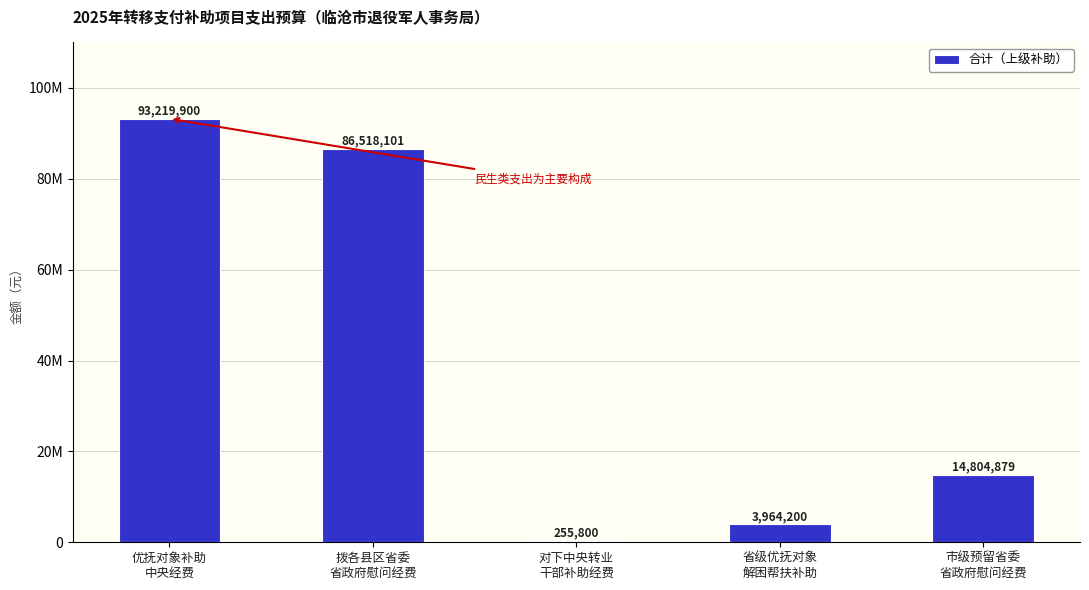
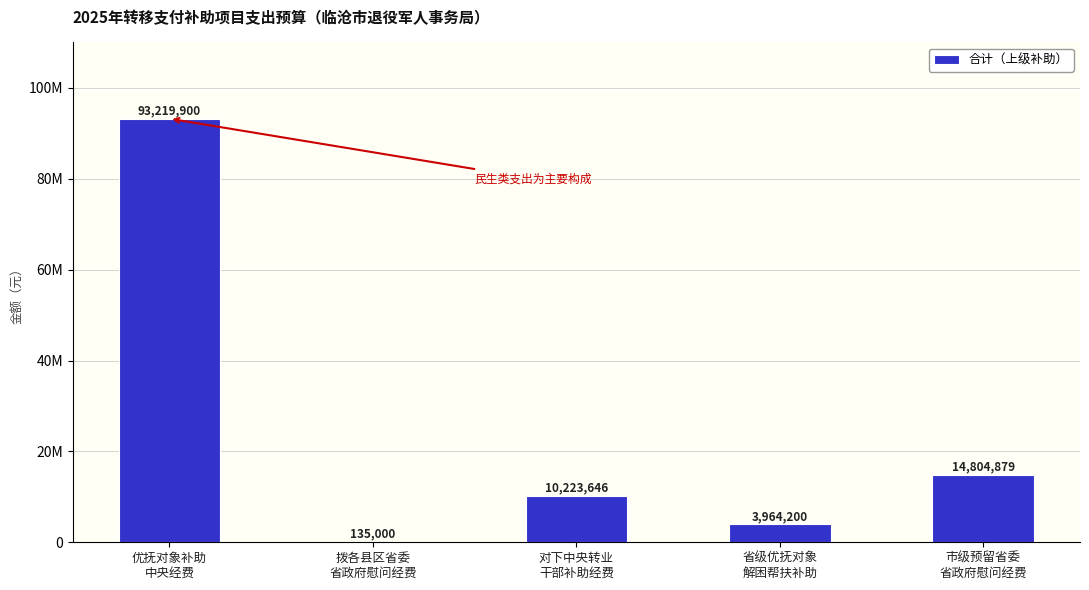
  {
    "优抚对象补助 中央经费": "93,219,900",
-   "拨各县区省委 省政府慰问经费": "86,518,101",
-   "对下中央转业 干部补助经费": "255,800",
+   "拨各县区省委 省政府慰问经费": "135,000",
+   "对下中央转业 干部补助经费": "10,223,646",
    "省级优抚对象 解困帮扶补助": "3,964,200",
    "市级预留省委 省政府慰问经费": "14,804,879"
  }
